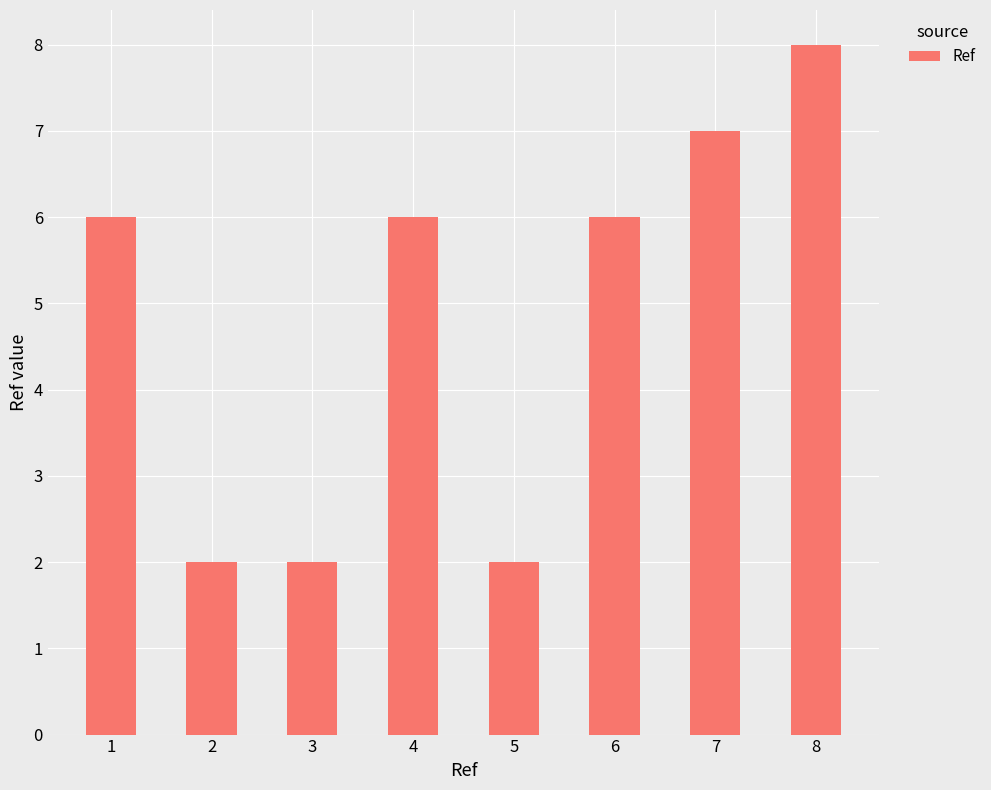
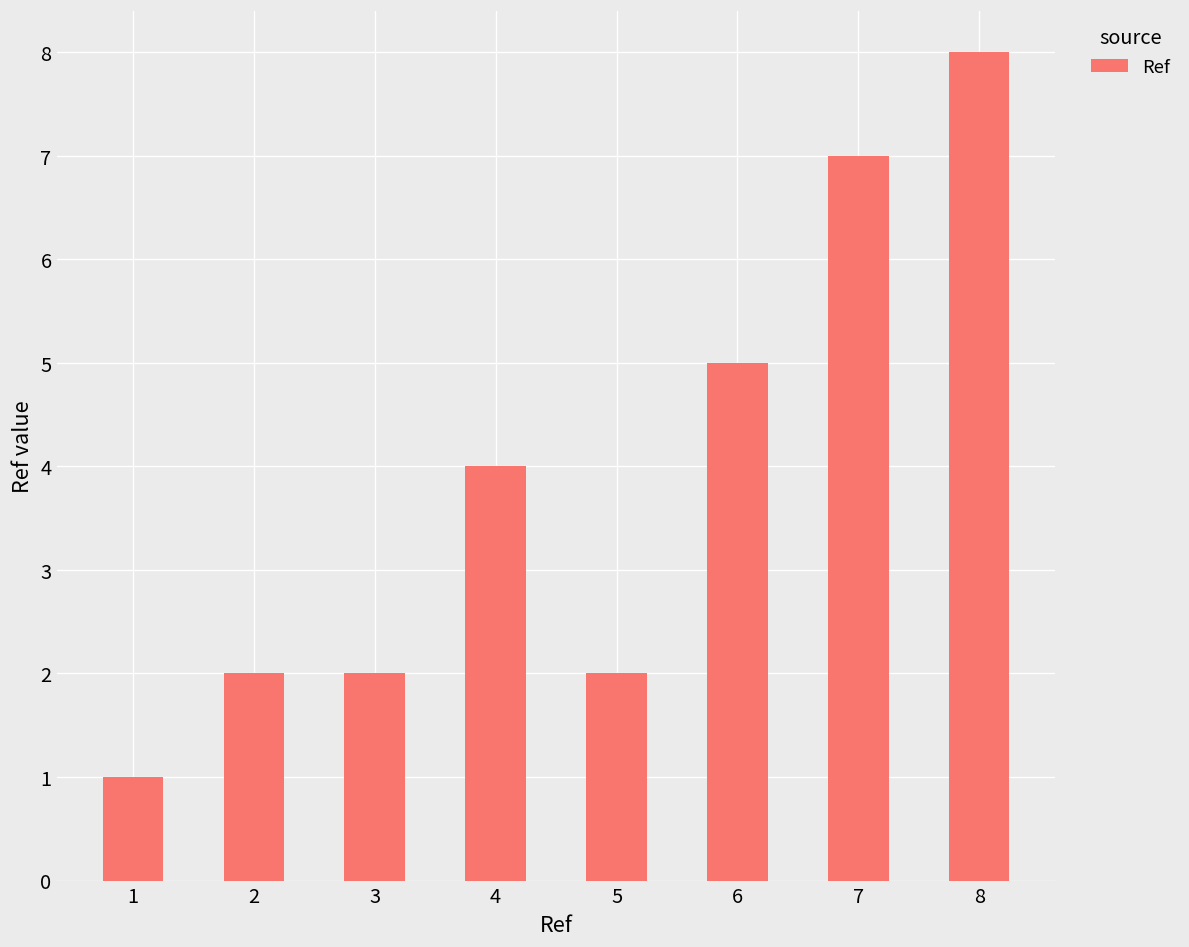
  {
-   "1": 6,
+   "1": 1,
    "2": 2,
    "3": 2,
-   "4": 6,
+   "4": 4,
    "5": 2,
-   "6": 6,
+   "6": 5,
    "7": 7,
    "8": 8
  }
